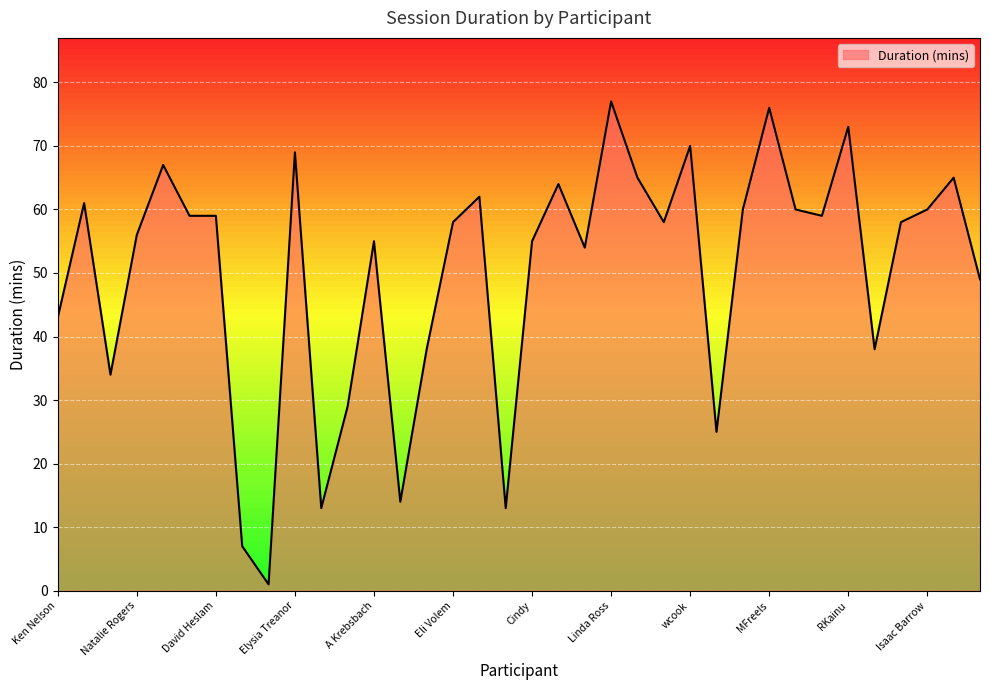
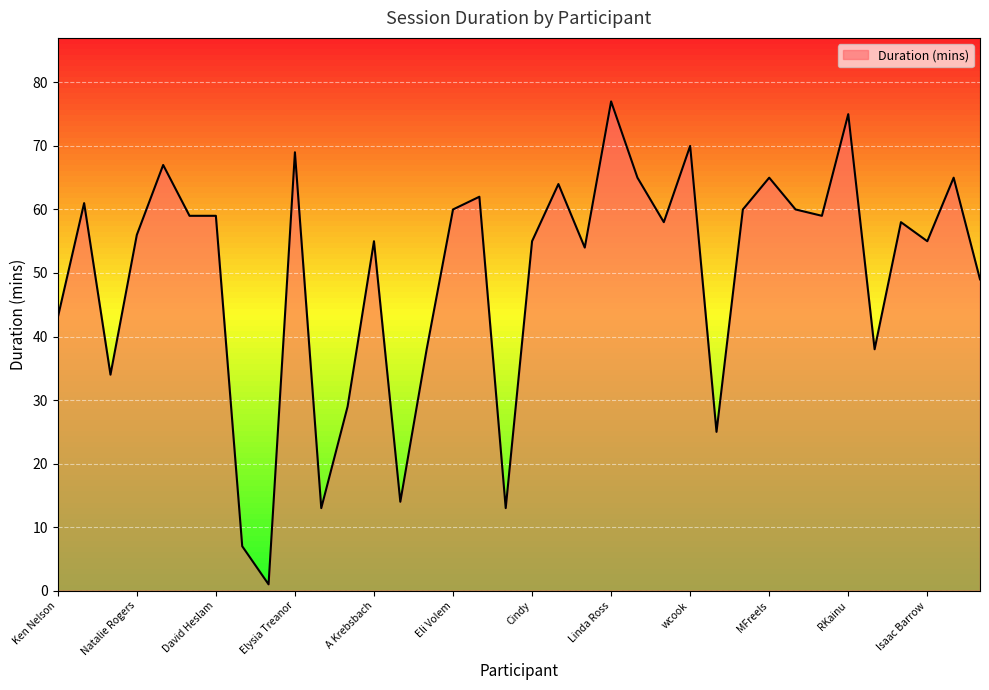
  {
    "Ken Nelson": 43,
    "Natalie Rogers": 56,
    "David Heslam": 59,
    "Elysia Treanor": 69,
    "A Krebsbach": 55,
-   "Eli Volem": 58,
+   "Eli Volem": 60,
    "Cindy": 55,
    "Linda Ross": 77,
    "wcook": 70,
-   "MFreels": 76,
-   "RKainu": 73,
-   "Isaac Barrow": 60
+   "MFreels": 65,
+   "RKainu": 75,
+   "Isaac Barrow": 55
  }
